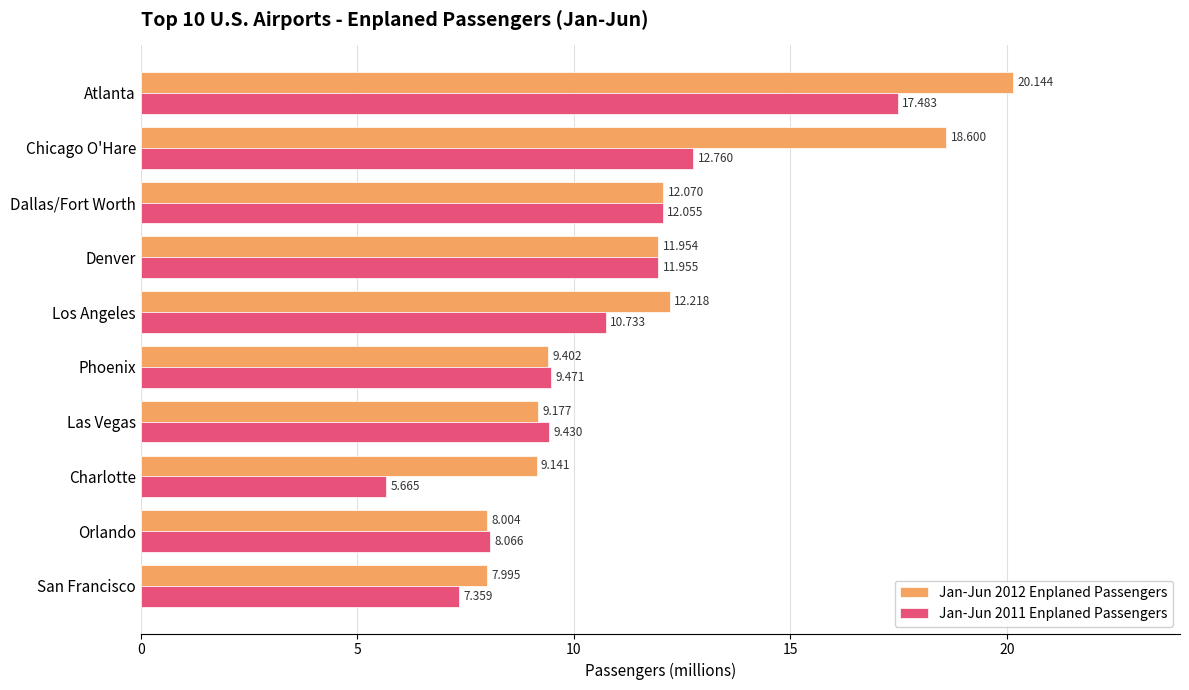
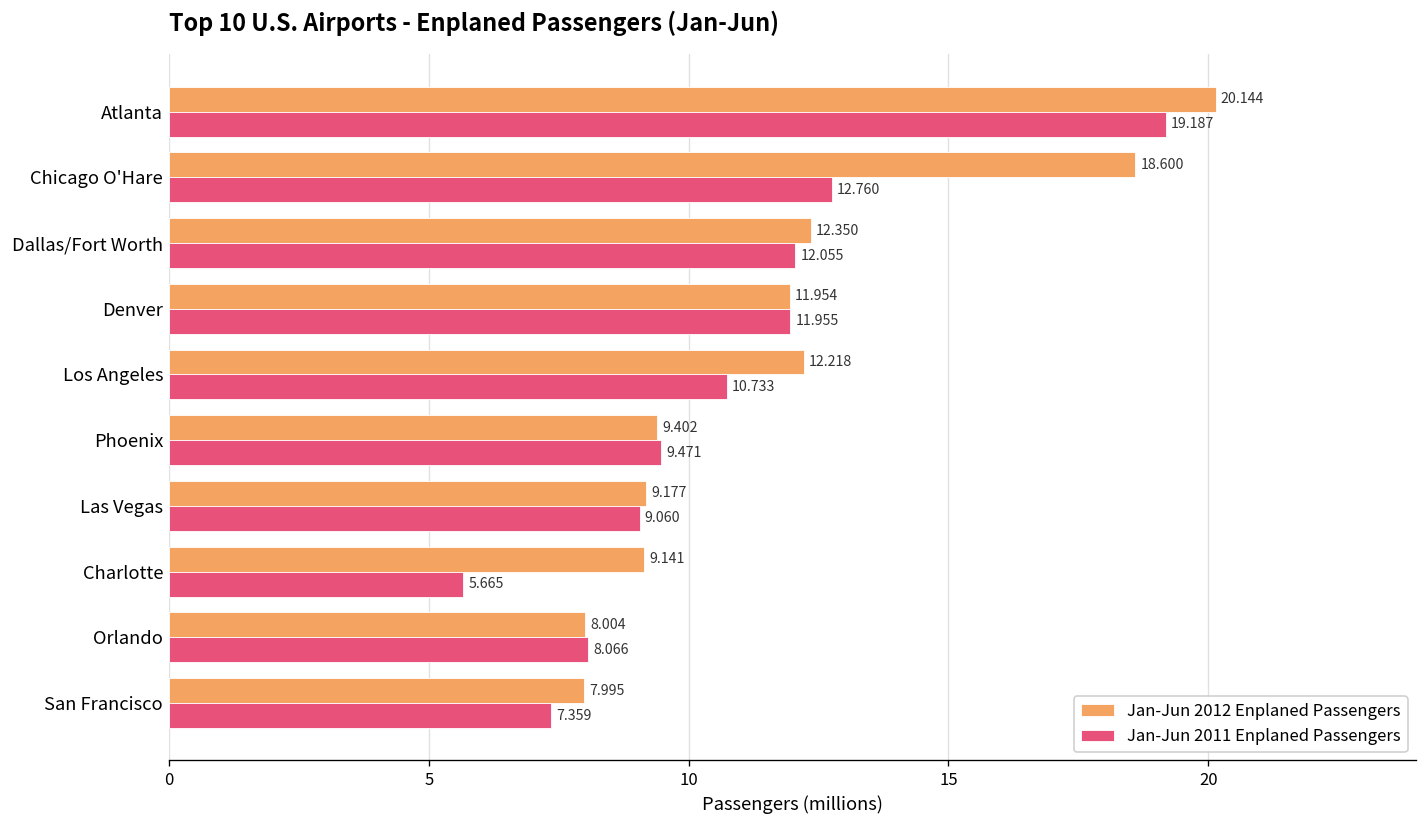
  {
    "Jan-Jun 2012 Enplaned Passengers": {
      "Atlanta": 20.144,
      "Chicago O'Hare": 18.600,
-     "Dallas/Fort Worth": 12.070,
+     "Dallas/Fort Worth": 12.350,
      "Denver": 11.954,
      "Los Angeles": 12.218,
      "Phoenix": 9.402,
      "Las Vegas": 9.177,
      "Charlotte": 9.141,
      "Orlando": 8.004,
      "San Francisco": 7.995
    },
    "Jan-Jun 2011 Enplaned Passengers": {
-     "Atlanta": 17.483,
+     "Atlanta": 19.187,
      "Chicago O'Hare": 12.760,
      "Dallas/Fort Worth": 12.055,
      "Denver": 11.955,
      "Los Angeles": 10.733,
      "Phoenix": 9.471,
-     "Las Vegas": 9.430,
+     "Las Vegas": 9.060,
      "Charlotte": 5.665,
      "Orlando": 8.066,
      "San Francisco": 7.359
    }
  }
